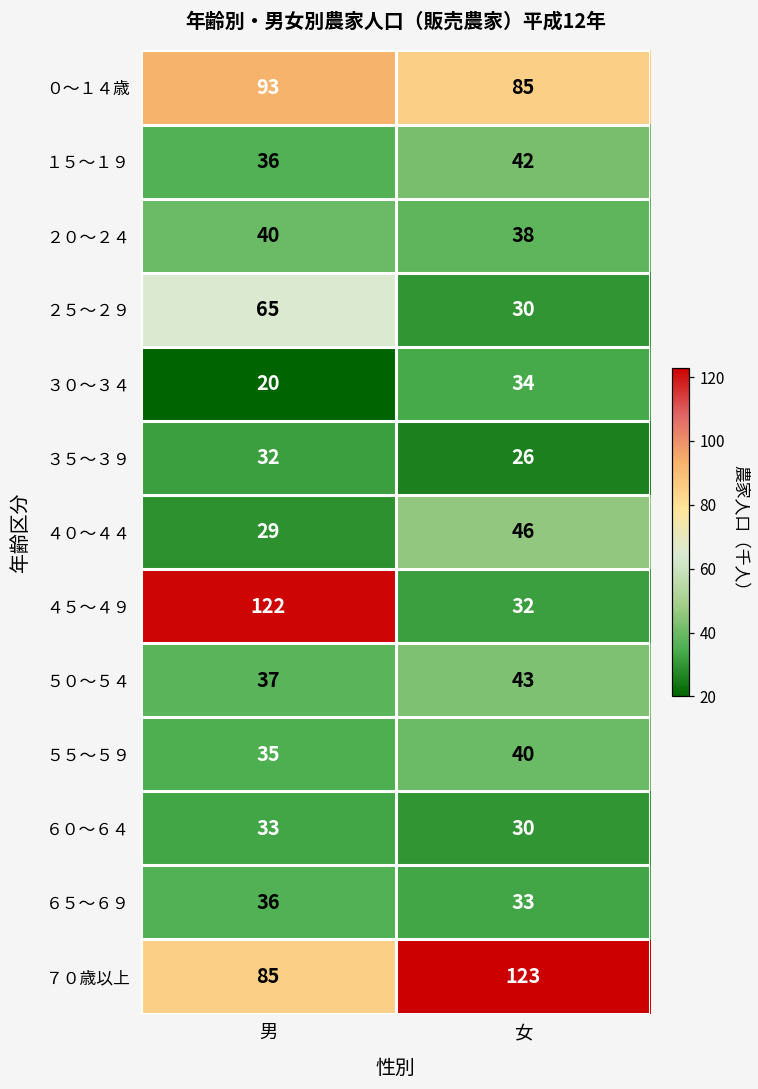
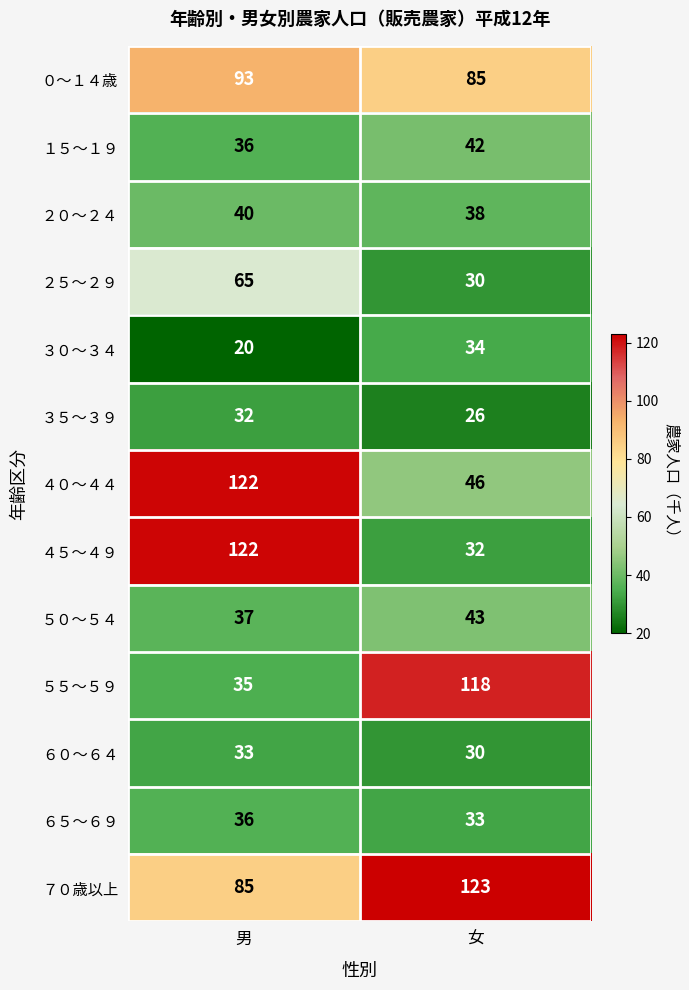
  {
    "０～１４歳": {
      "男": 93,
      "女": 85
    },
    "１５～１９": {
      "男": 36,
      "女": 42
    },
    "２０～２４": {
      "男": 40,
      "女": 38
    },
    "２５～２９": {
      "男": 65,
      "女": 30
    },
    "３０～３４": {
      "男": 20,
      "女": 34
    },
    "３５～３９": {
      "男": 32,
      "女": 26
    },
    "４０～４４": {
-     "男": 29,
+     "男": 122,
      "女": 46
    },
    "４５～４９": {
      "男": 122,
      "女": 32
    },
    "５０～５４": {
      "男": 37,
      "女": 43
    },
    "５５～５９": {
      "男": 35,
-     "女": 40
+     "女": 118
    },
    "６０～６４": {
      "男": 33,
      "女": 30
    },
    "６５～６９": {
      "男": 36,
      "女": 33
    },
    "７０歳以上": {
      "男": 85,
      "女": 123
    }
  }
